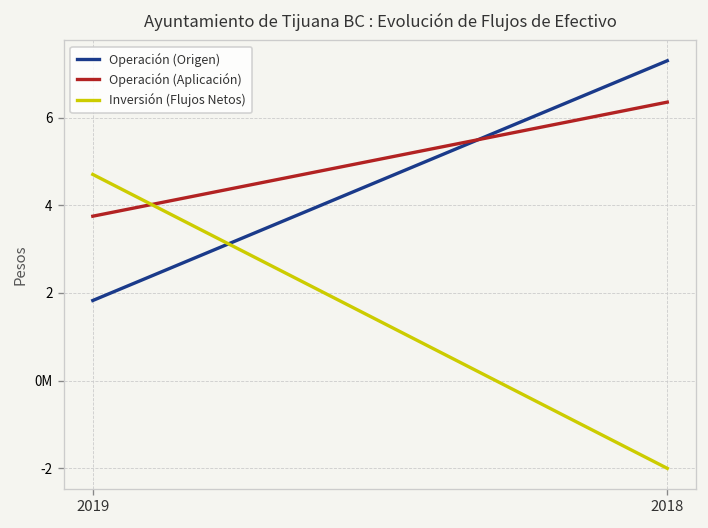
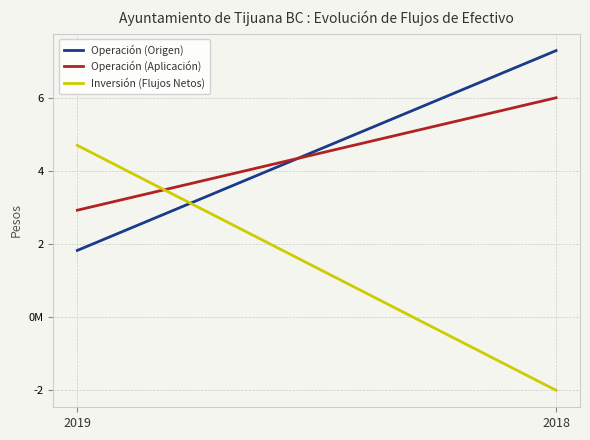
  {
    "Operación (Origen)": {
      "2019": 1.8,
      "2018": 7.3
    },
    "Operación (Aplicación)": {
-     "2019": 3.8,
-     "2018": 6.4
+     "2019": 2.9,
+     "2018": 6.0
    },
    "Inversión (Flujos Netos)": {
      "2019": 4.7,
      "2018": -2.0
    }
  }
